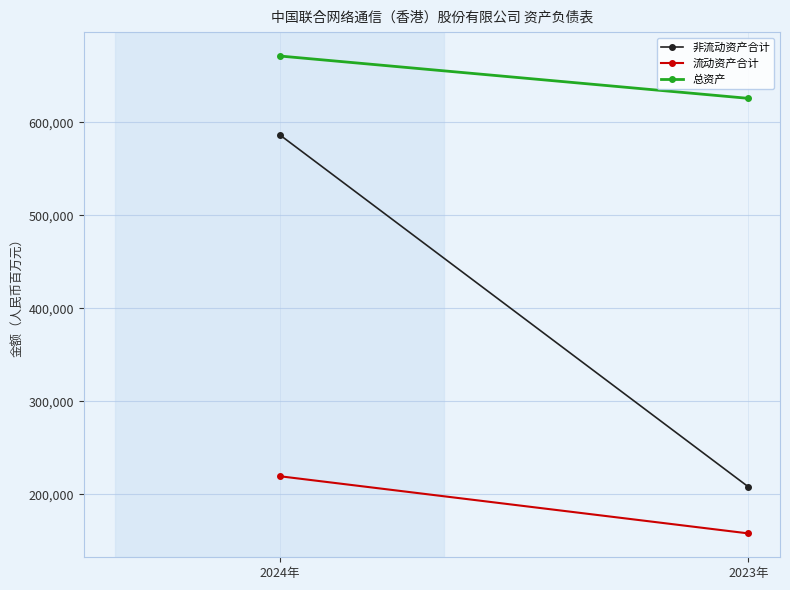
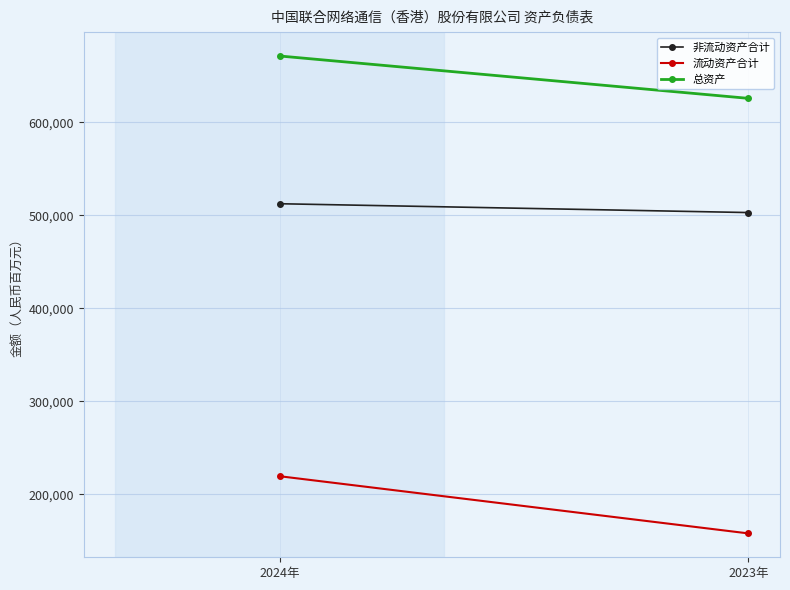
  {
    "非流动资产合计": {
-     "2024年": "590,000",
-     "2023年": "210,000"
+     "2024年": "510,000",
+     "2023年": "500,000"
    },
    "流动资产合计": {
      "2024年": "220,000",
      "2023年": "160,000"
    },
    "总资产": {
      "2024年": "670,000",
      "2023年": "630,000"
    }
  }
